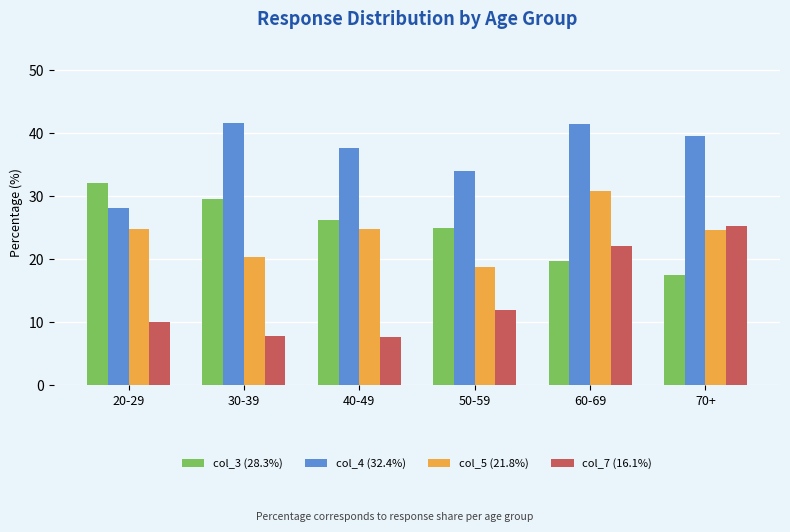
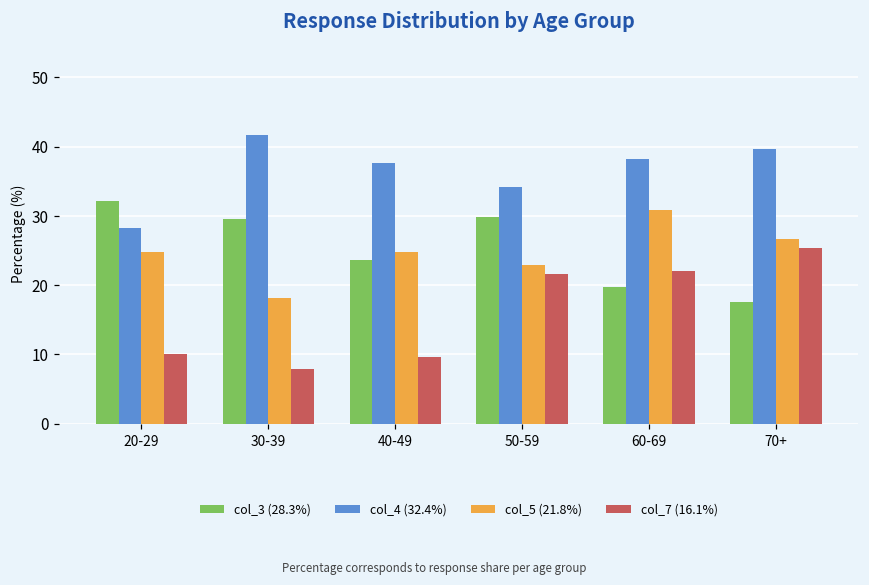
  {
    "col_3 (28.3%)": {
      "20-29": 32,
      "30-39": 30,
-     "40-49": 26,
-     "50-59": 25,
+     "40-49": 24,
+     "50-59": 30,
      "60-69": 20,
      "70+": 18
    },
    "col_4 (32.4%)": {
      "20-29": 28,
      "30-39": 42,
      "40-49": 38,
      "50-59": 34,
-     "60-69": 42,
+     "60-69": 38,
      "70+": 40
    },
    "col_5 (21.8%)": {
      "20-29": 25,
-     "30-39": 20,
+     "30-39": 18,
      "40-49": 25,
-     "50-59": 19,
+     "50-59": 23,
      "60-69": 31,
-     "70+": 25
+     "70+": 27
    },
    "col_7 (16.1%)": {
      "20-29": 10,
      "30-39": 8,
-     "40-49": 8,
-     "50-59": 12,
+     "40-49": 10,
+     "50-59": 22,
      "60-69": 22,
      "70+": 25
    }
  }
